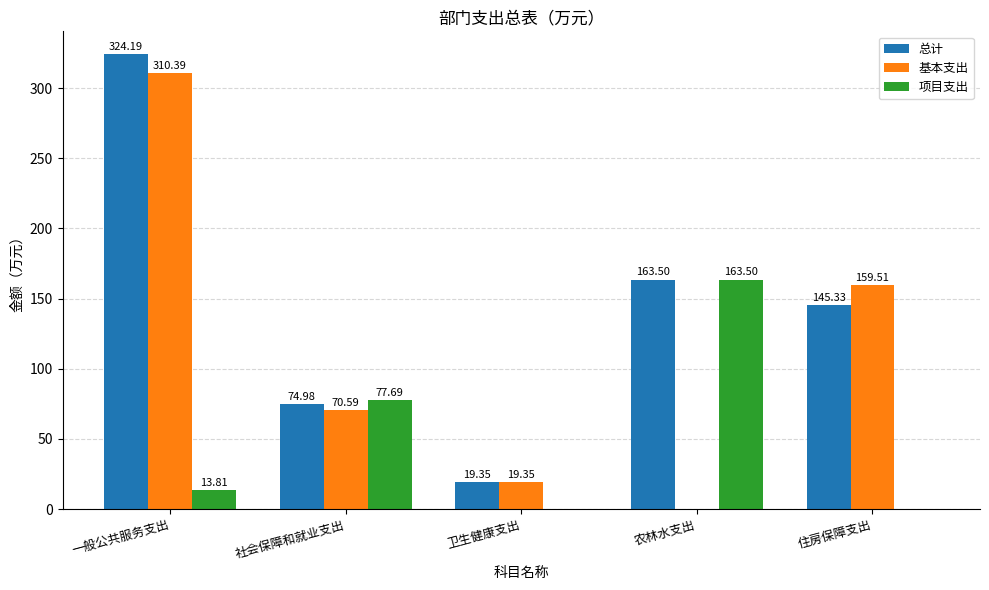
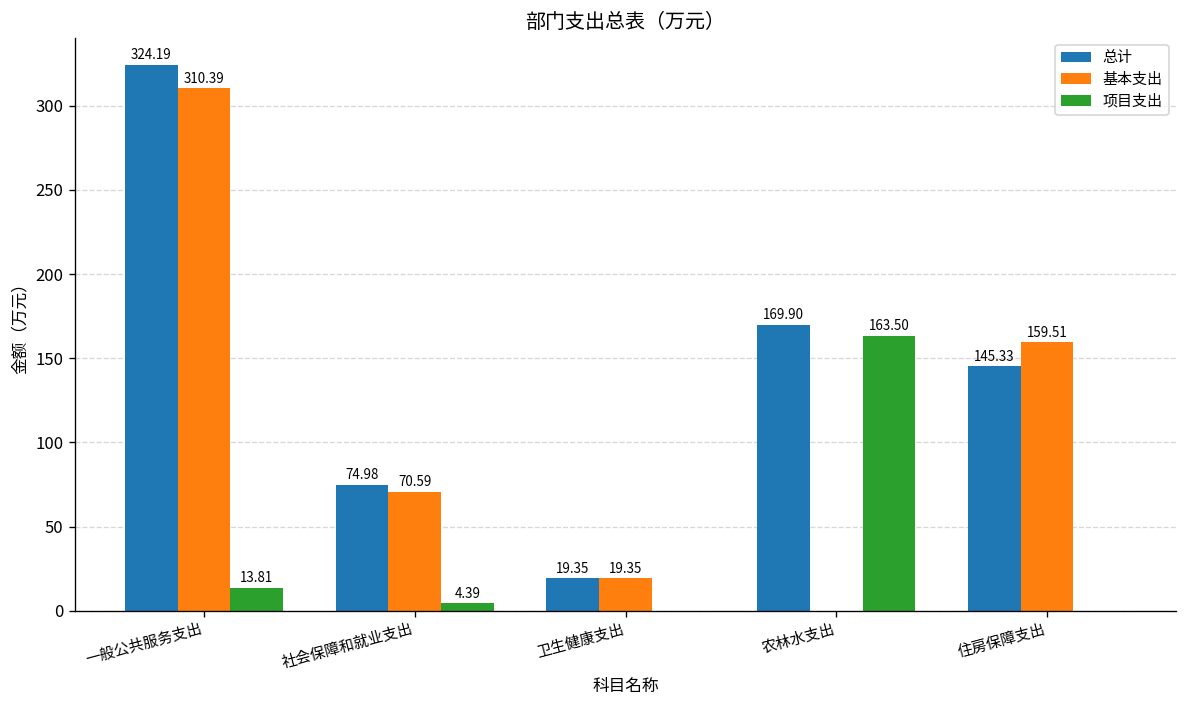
  {
    "总计": {
      "一般公共服务支出": 324.19,
      "社会保障和就业支出": 74.98,
      "卫生健康支出": 19.35,
-     "农林水支出": 163.50,
+     "农林水支出": 169.90,
      "住房保障支出": 145.33
    },
    "基本支出": {
      "一般公共服务支出": 310.39,
      "社会保障和就业支出": 70.59,
      "卫生健康支出": 19.35,
      "住房保障支出": 159.51
    },
    "项目支出": {
      "一般公共服务支出": 13.81,
-     "社会保障和就业支出": 77.69,
+     "社会保障和就业支出": 4.39,
      "农林水支出": 163.50
    }
  }
